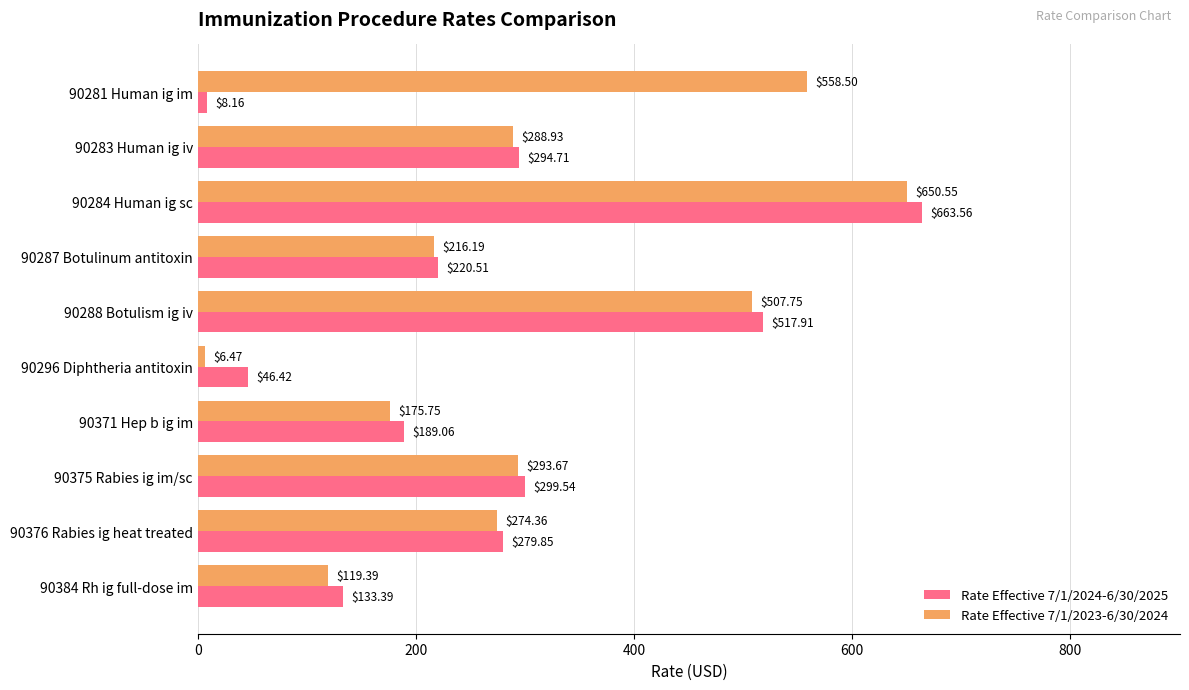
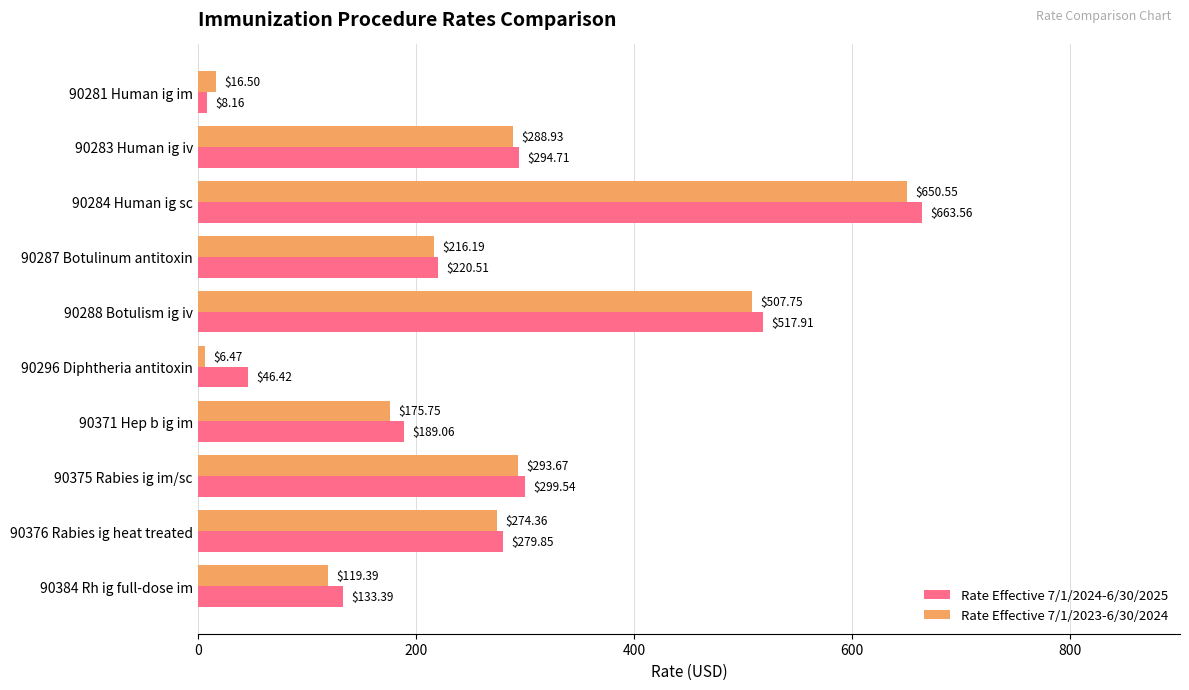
  {
    "Rate Effective 7/1/2024-6/30/2025": {
      "90281 Human ig im": "$8.16",
      "90283 Human ig iv": "$294.71",
      "90284 Human ig sc": "$663.56",
      "90287 Botulinum antitoxin": "$220.51",
      "90288 Botulism ig iv": "$517.91",
      "90296 Diphtheria antitoxin": "$46.42",
      "90371 Hep b ig im": "$189.06",
      "90375 Rabies ig im/sc": "$299.54",
      "90376 Rabies ig heat treated": "$279.85",
      "90384 Rh ig full-dose im": "$133.39"
    },
    "Rate Effective 7/1/2023-6/30/2024": {
-     "90281 Human ig im": "$558.50",
+     "90281 Human ig im": "$16.50",
      "90283 Human ig iv": "$288.93",
      "90284 Human ig sc": "$650.55",
      "90287 Botulinum antitoxin": "$216.19",
      "90288 Botulism ig iv": "$507.75",
      "90296 Diphtheria antitoxin": "$6.47",
      "90371 Hep b ig im": "$175.75",
      "90375 Rabies ig im/sc": "$293.67",
      "90376 Rabies ig heat treated": "$274.36",
      "90384 Rh ig full-dose im": "$119.39"
    }
  }
